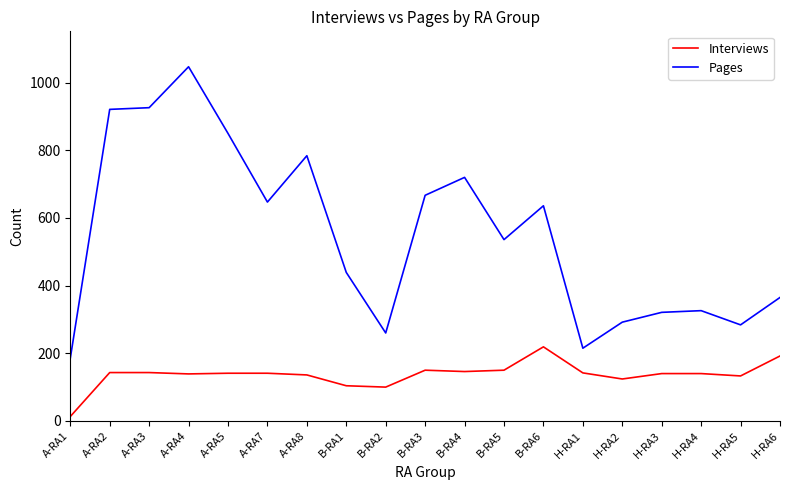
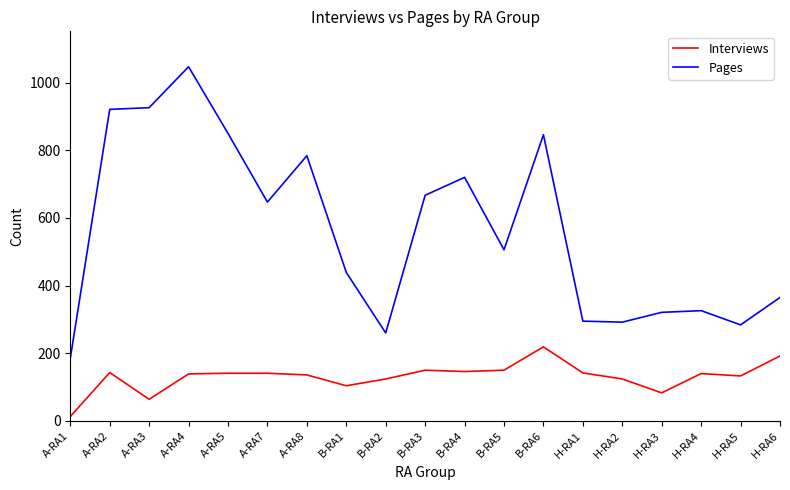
  {
    "Interviews": {
      "A-RA1": 10,
      "A-RA2": 140,
-     "A-RA3": 140,
+     "A-RA3": 60,
      "A-RA4": 140,
      "A-RA5": 140,
      "A-RA7": 140,
      "A-RA8": 140,
      "B-RA1": 100,
-     "B-RA2": 100,
+     "B-RA2": 120,
      "B-RA3": 150,
      "B-RA4": 150,
      "B-RA5": 150,
      "B-RA6": 220,
      "H-RA1": 140,
      "H-RA2": 120,
-     "H-RA3": 140,
+     "H-RA3": 80,
      "H-RA4": 140,
      "H-RA5": 130,
      "H-RA6": 190
    },
    "Pages": {
      "A-RA1": 190,
      "A-RA2": 920,
      "A-RA3": 930,
      "A-RA4": 1050,
      "A-RA5": 850,
      "A-RA7": 650,
      "A-RA8": 780,
      "B-RA1": 440,
      "B-RA2": 260,
      "B-RA3": 670,
      "B-RA4": 720,
-     "B-RA5": 540,
-     "B-RA6": 640,
-     "H-RA1": 220,
+     "B-RA5": 510,
+     "B-RA6": 850,
+     "H-RA1": 300,
      "H-RA2": 290,
      "H-RA3": 320,
      "H-RA4": 330,
      "H-RA5": 280,
      "H-RA6": 370
    }
  }
